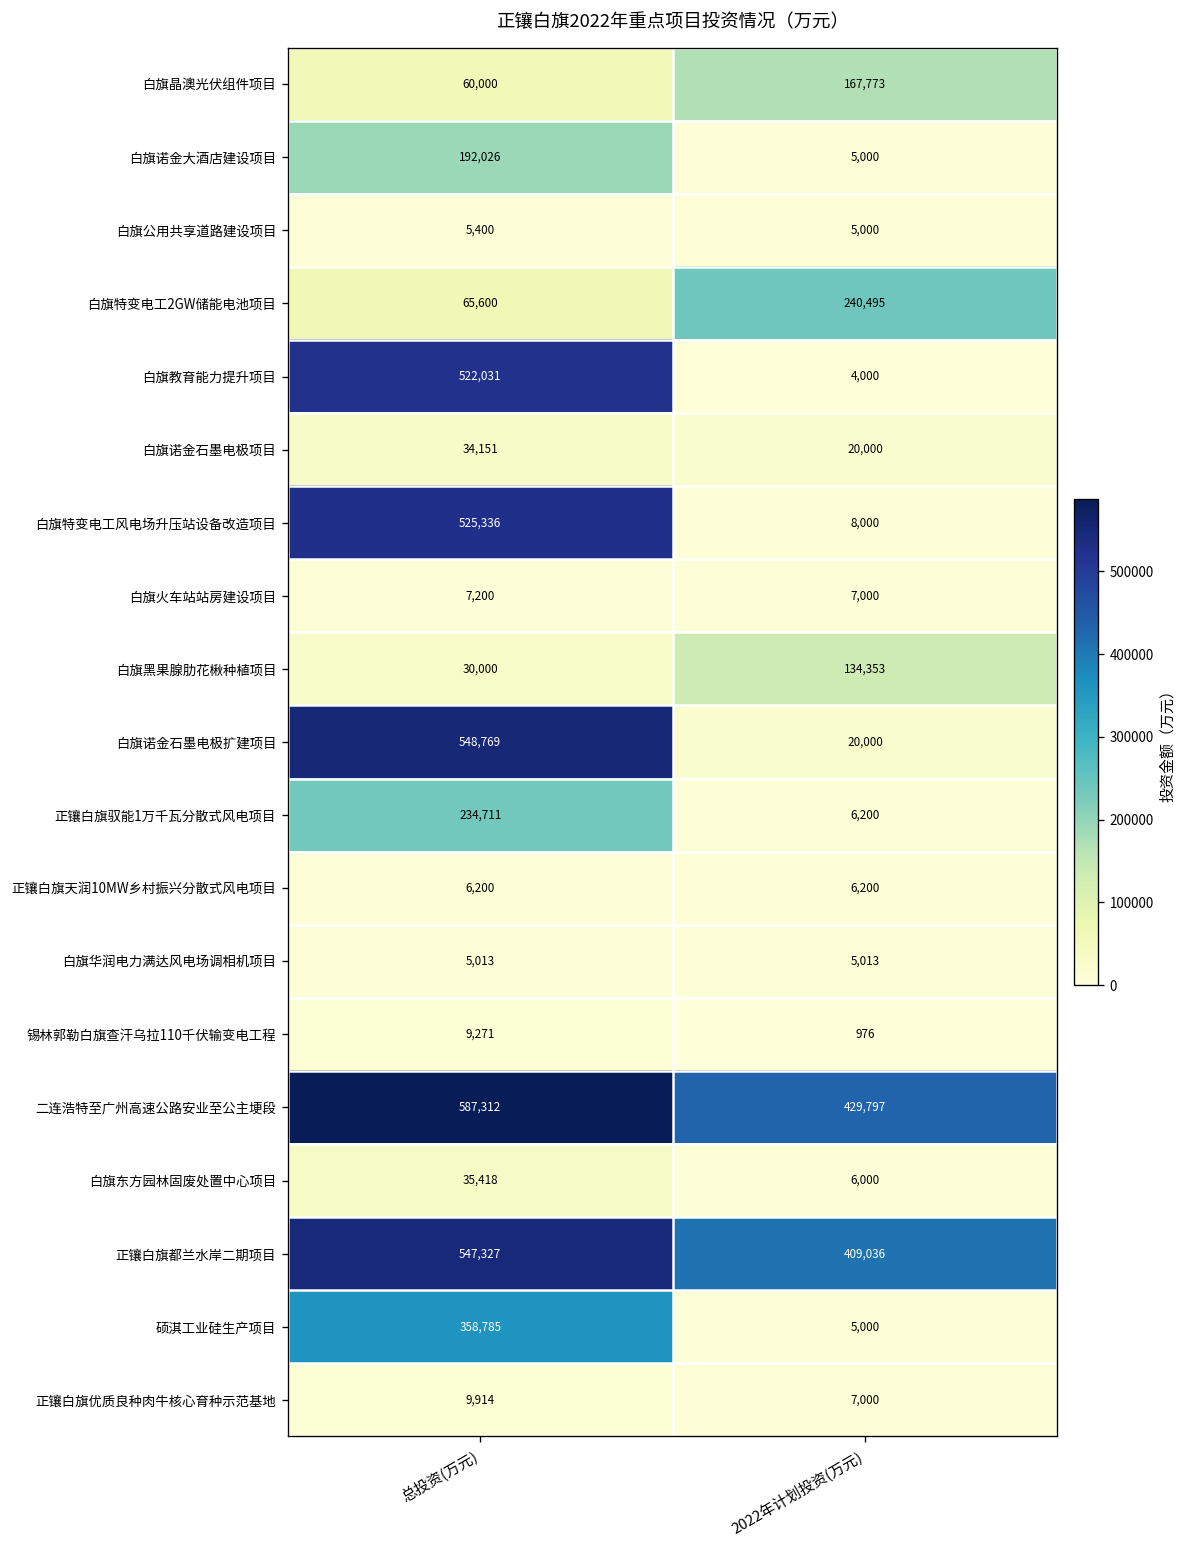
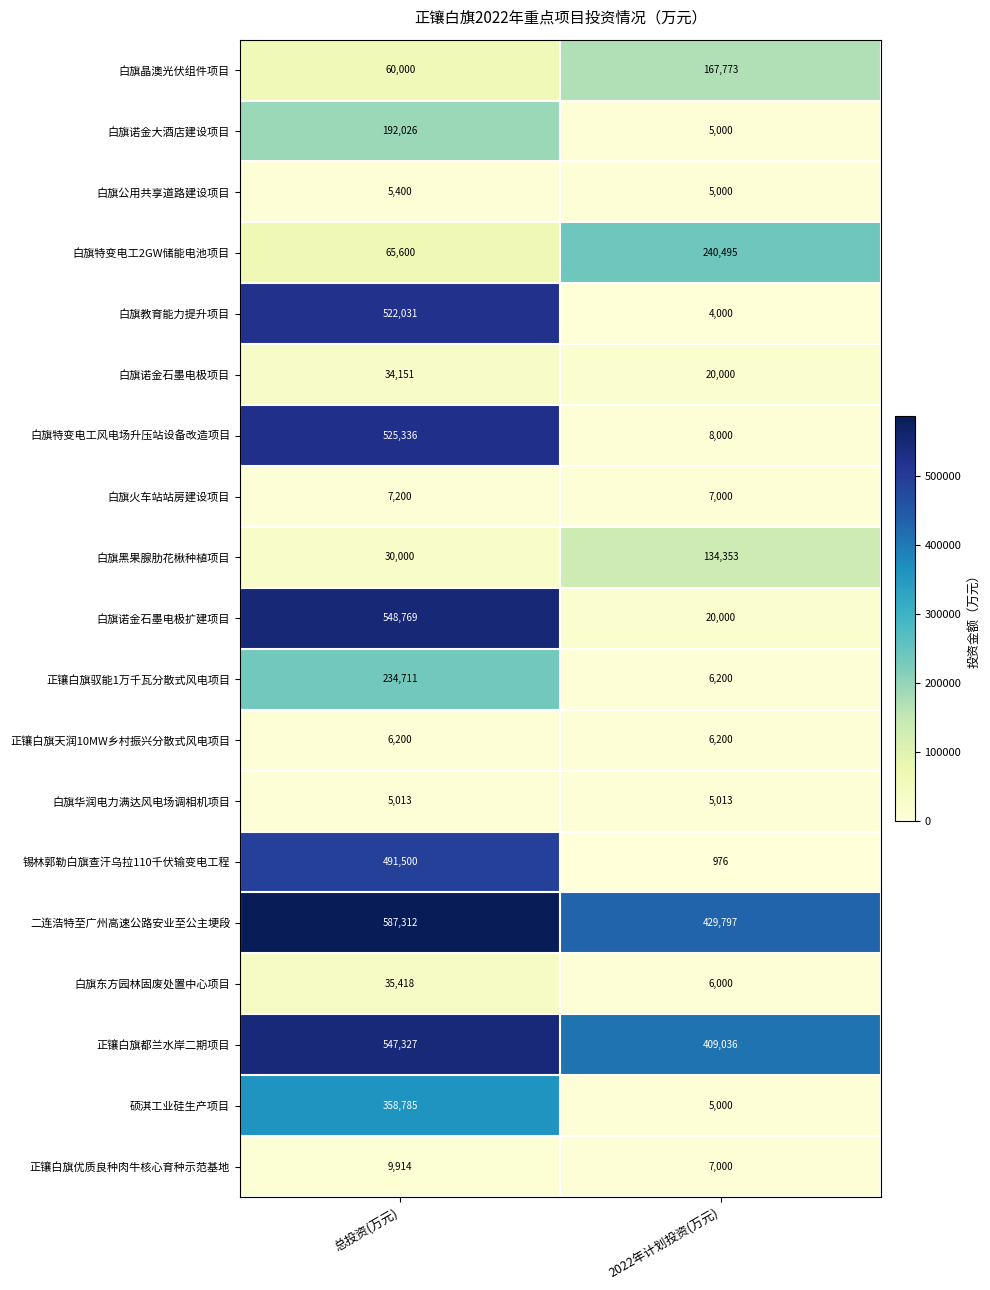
  {
    "白旗晶澳光伏组件项目": {
      "总投资(万元)": "60,000",
      "2022年计划投资(万元)": "167,773"
    },
    "白旗诺金大酒店建设项目": {
      "总投资(万元)": "192,026",
      "2022年计划投资(万元)": "5,000"
    },
    "白旗公用共享道路建设项目": {
      "总投资(万元)": "5,400",
      "2022年计划投资(万元)": "5,000"
    },
    "白旗特变电工2GW储能电池项目": {
      "总投资(万元)": "65,600",
      "2022年计划投资(万元)": "240,495"
    },
    "白旗教育能力提升项目": {
      "总投资(万元)": "522,031",
      "2022年计划投资(万元)": "4,000"
    },
    "白旗诺金石墨电极项目": {
      "总投资(万元)": "34,151",
      "2022年计划投资(万元)": "20,000"
    },
    "白旗特变电工风电场升压站设备改造项目": {
      "总投资(万元)": "525,336",
      "2022年计划投资(万元)": "8,000"
    },
    "白旗火车站站房建设项目": {
      "总投资(万元)": "7,200",
      "2022年计划投资(万元)": "7,000"
    },
    "白旗黑果腺肋花楸种植项目": {
      "总投资(万元)": "30,000",
      "2022年计划投资(万元)": "134,353"
    },
    "白旗诺金石墨电极扩建项目": {
      "总投资(万元)": "548,769",
      "2022年计划投资(万元)": "20,000"
    },
    "正镶白旗驭能1万千瓦分散式风电项目": {
      "总投资(万元)": "234,711",
      "2022年计划投资(万元)": "6,200"
    },
    "正镶白旗天润10MW乡村振兴分散式风电项目": {
      "总投资(万元)": "6,200",
      "2022年计划投资(万元)": "6,200"
    },
    "白旗华润电力满达风电场调相机项目": {
      "总投资(万元)": "5,013",
      "2022年计划投资(万元)": "5,013"
    },
    "锡林郭勒白旗查汗乌拉110千伏输变电工程": {
-     "总投资(万元)": "9,271",
+     "总投资(万元)": "491,500",
      "2022年计划投资(万元)": "976"
    },
    "二连浩特至广州高速公路安业至公主埂段": {
      "总投资(万元)": "587,312",
      "2022年计划投资(万元)": "429,797"
    },
    "白旗东方园林固废处置中心项目": {
      "总投资(万元)": "35,418",
      "2022年计划投资(万元)": "6,000"
    },
    "正镶白旗都兰水岸二期项目": {
      "总投资(万元)": "547,327",
      "2022年计划投资(万元)": "409,036"
    },
    "硕淇工业硅生产项目": {
      "总投资(万元)": "358,785",
      "2022年计划投资(万元)": "5,000"
    },
    "正镶白旗优质良种肉牛核心育种示范基地": {
      "总投资(万元)": "9,914",
      "2022年计划投资(万元)": "7,000"
    }
  }
